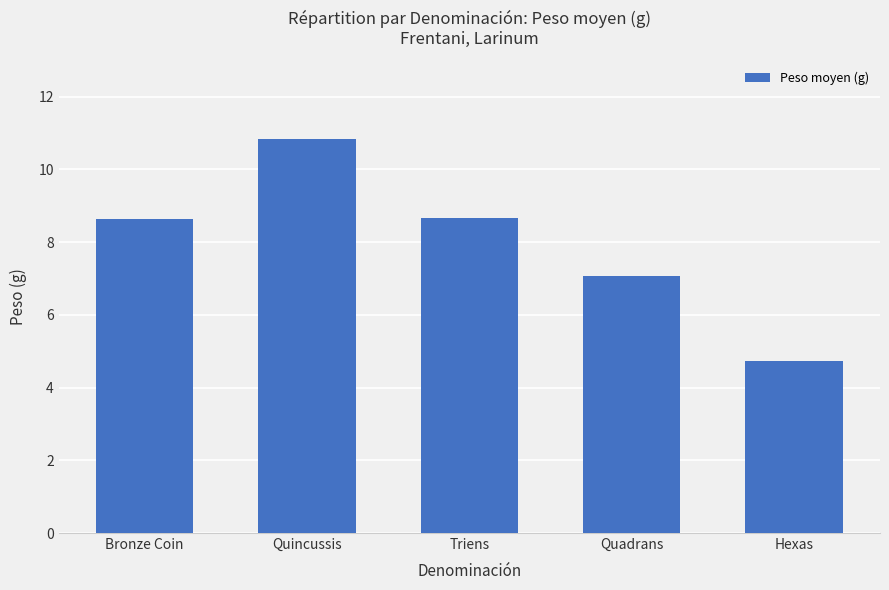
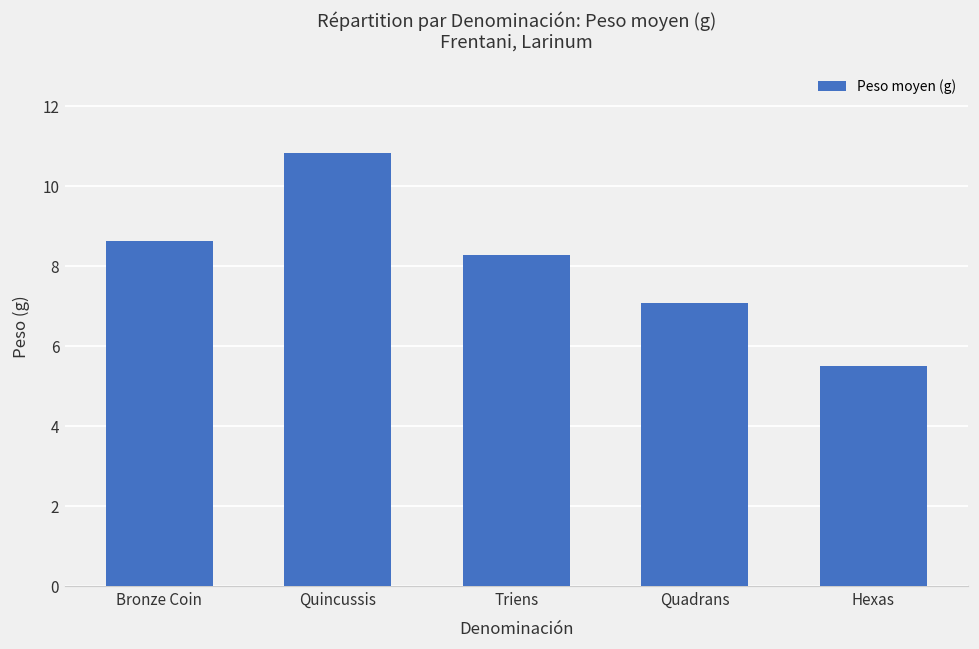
  {
    "Bronze Coin": 8.6,
    "Quincussis": 10.8,
-   "Triens": 8.7,
+   "Triens": 8.3,
    "Quadrans": 7.1,
-   "Hexas": 4.7
+   "Hexas": 5.5
  }
